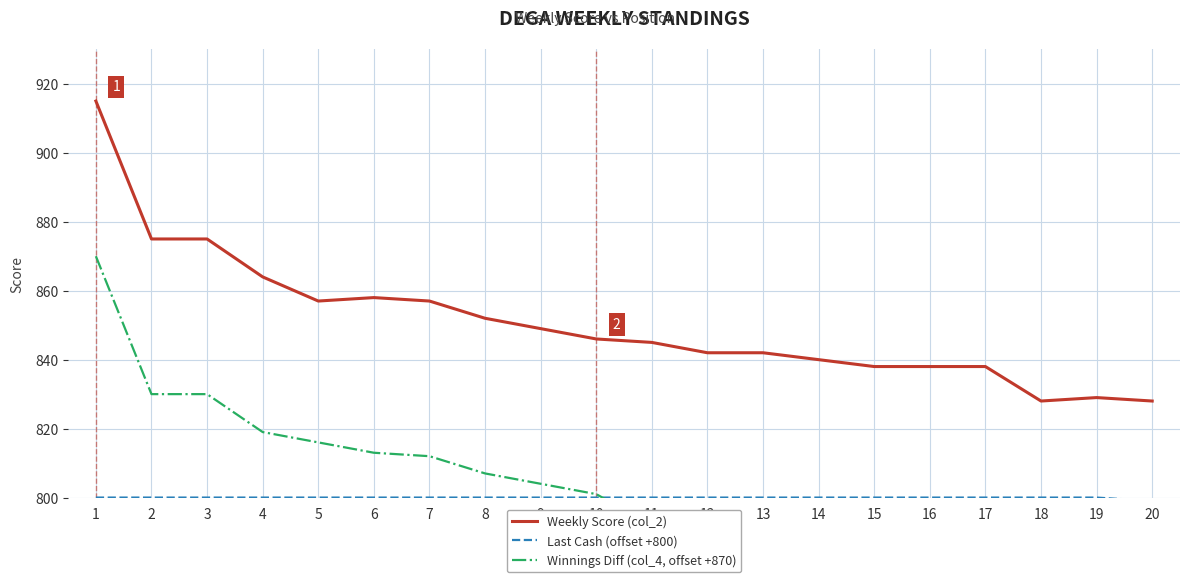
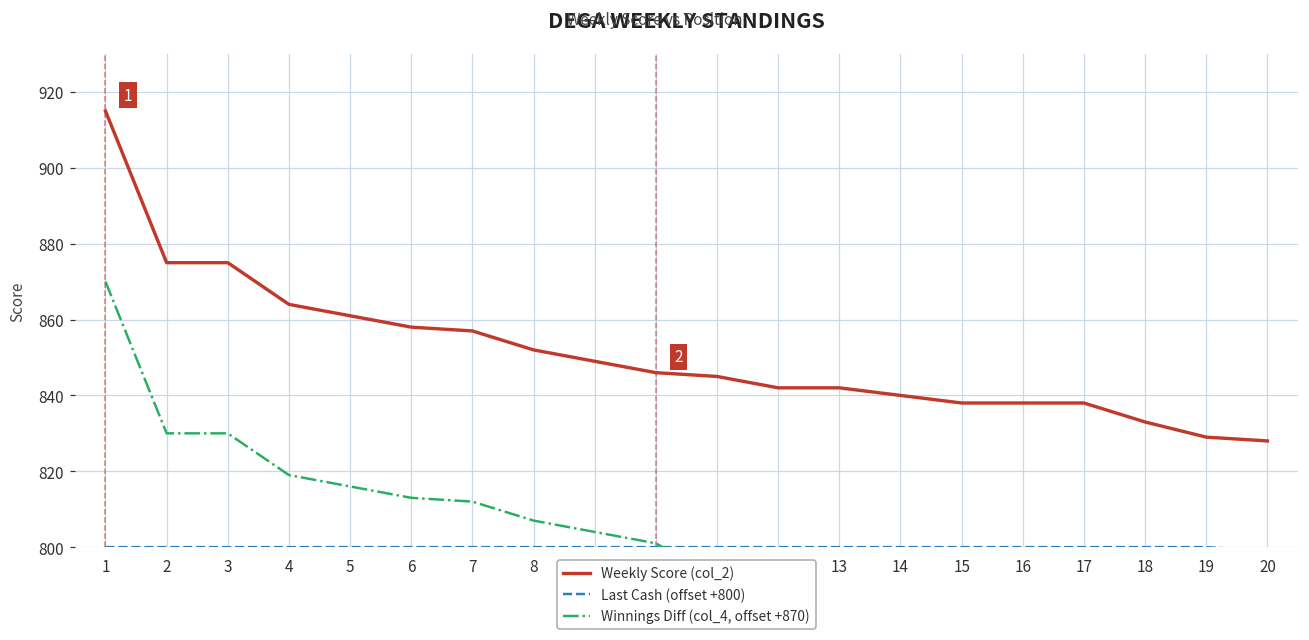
  {
    "Weekly Score (col_2)": {
      "2": 875,
      "3": 875,
      "4": 864,
-     "5": 857,
+     "5": 861,
      "6": 858,
      "7": 857,
      "8": 852,
      "9": 849,
      "11": 845,
      "12": 842,
      "13": 842,
      "14": 840,
      "15": 838,
      "16": 838,
      "17": 838,
-     "18": 828,
+     "18": 833,
      "19": 829,
      "20": 828
    },
    "Last Cash (offset +800)": {
      "1": 800,
      "2": 800,
      "3": 800,
      "4": 800,
      "5": 800,
      "6": 800,
      "7": 800,
      "8": 800,
      "9": 800,
      "10": 800,
      "11": 800,
      "12": 800,
      "13": 800,
      "14": 800,
      "15": 800,
      "16": 800,
      "17": 800,
      "18": 800,
      "19": 800
    },
    "Winnings Diff (col_4, offset +870)": {
      "1": 870,
      "2": 830,
      "3": 830,
      "4": 819,
      "5": 816,
      "6": 813,
      "7": 812,
      "8": 807,
      "9": 804,
      "10": 801
    }
  }
